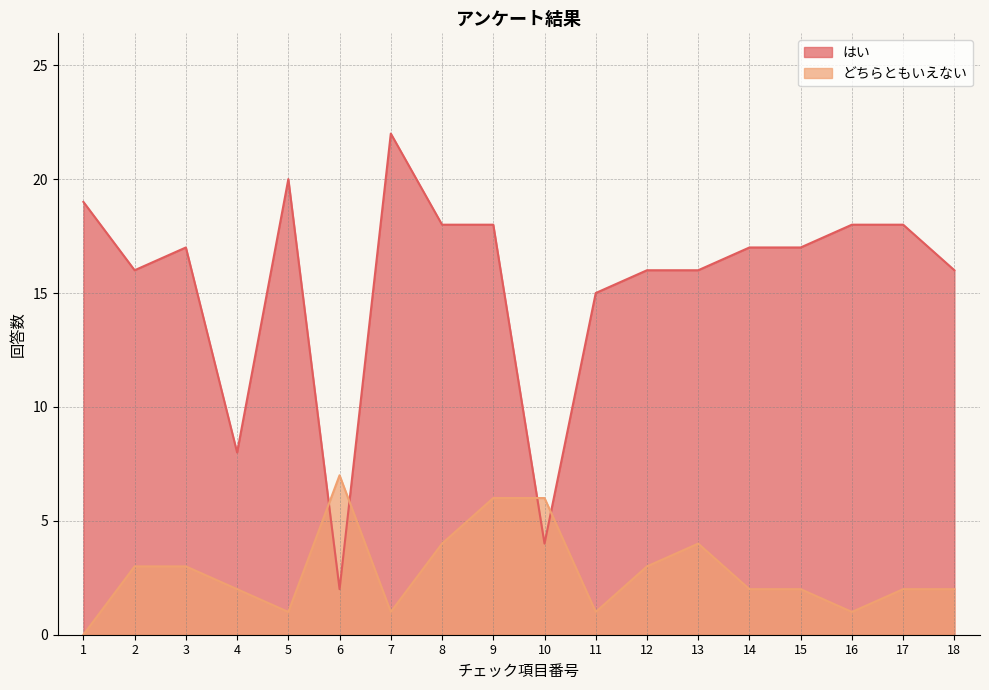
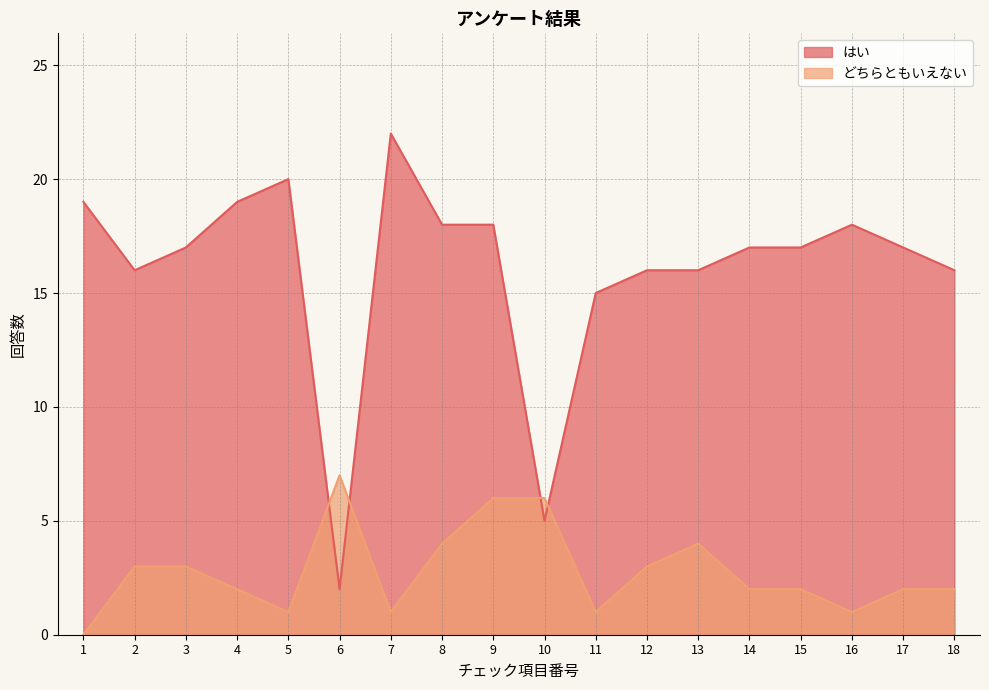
  {
    "はい": {
      "1": 19,
      "2": 16,
      "3": 17,
-     "4": 8,
+     "4": 19,
      "5": 20,
      "6": 2,
      "7": 22,
      "8": 18,
      "9": 18,
-     "10": 4,
+     "10": 5,
      "11": 15,
      "12": 16,
      "13": 16,
      "14": 17,
      "15": 17,
      "16": 18,
-     "17": 18,
+     "17": 17,
      "18": 16
    },
    "どちらともいえない": {
      "1": 0,
      "2": 3,
      "3": 3,
      "4": 2,
      "5": 1,
      "6": 7,
      "7": 1,
      "8": 4,
      "9": 6,
      "10": 6,
      "11": 1,
      "12": 3,
      "13": 4,
      "14": 2,
      "15": 2,
      "16": 1,
      "17": 2,
      "18": 2
    }
  }
